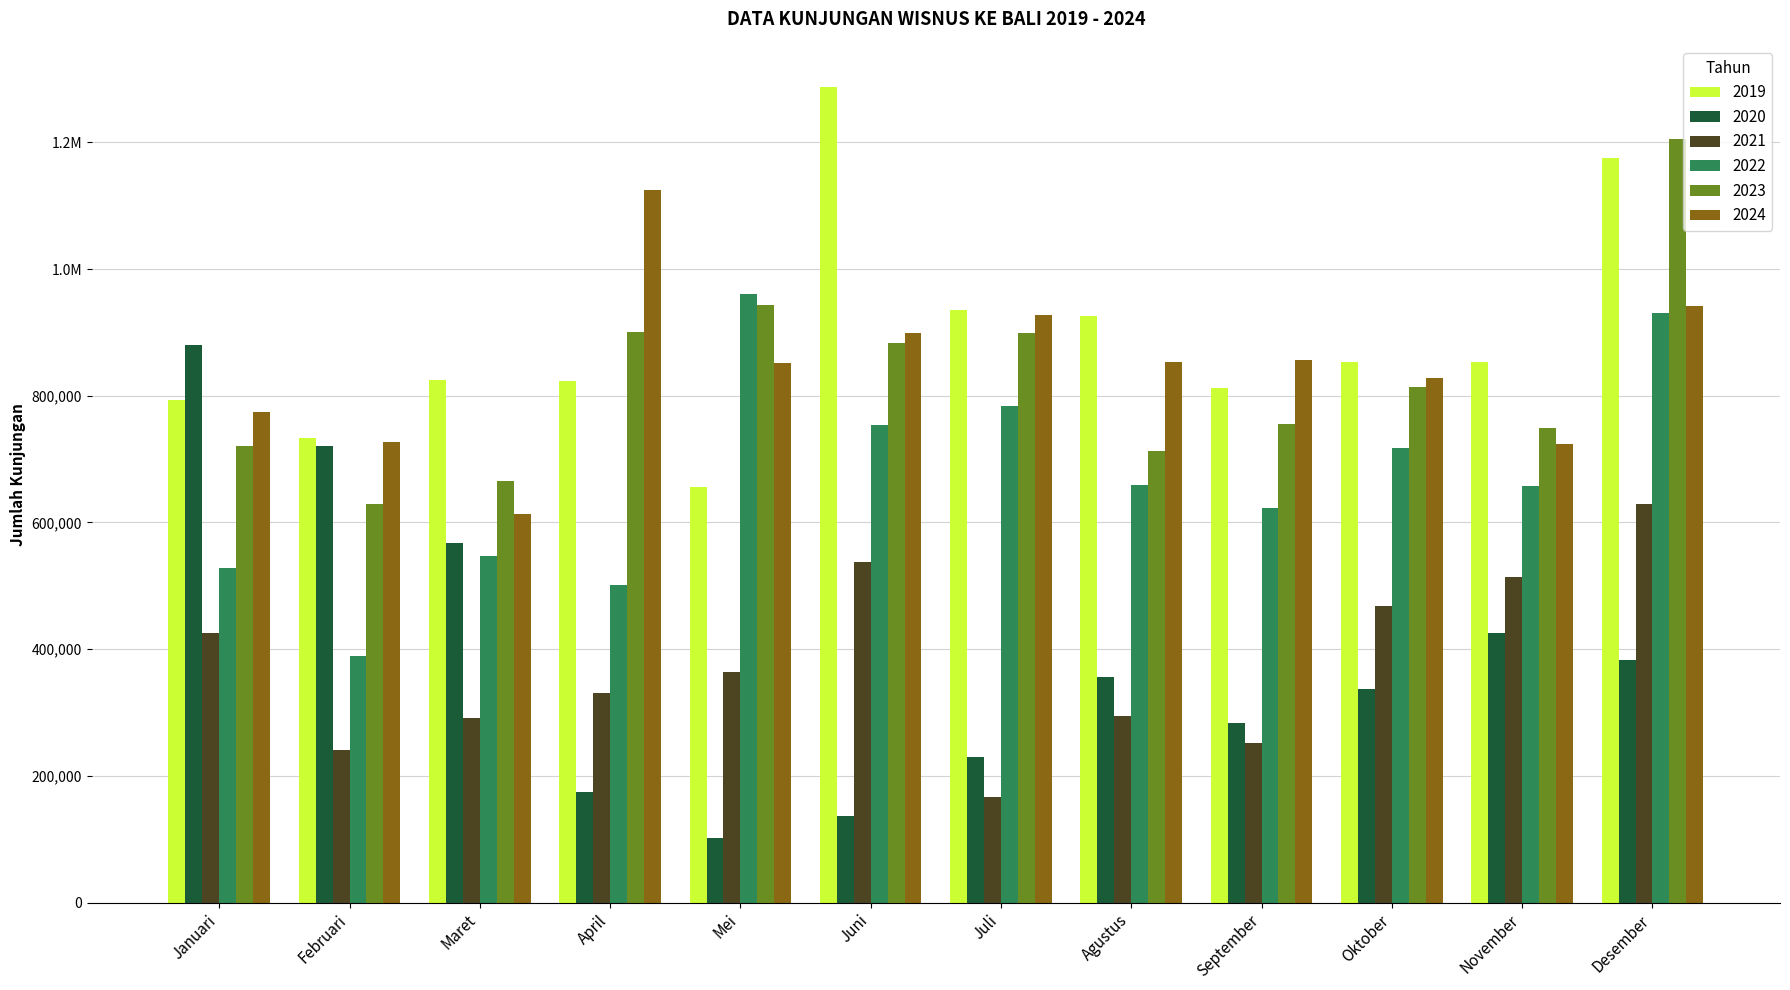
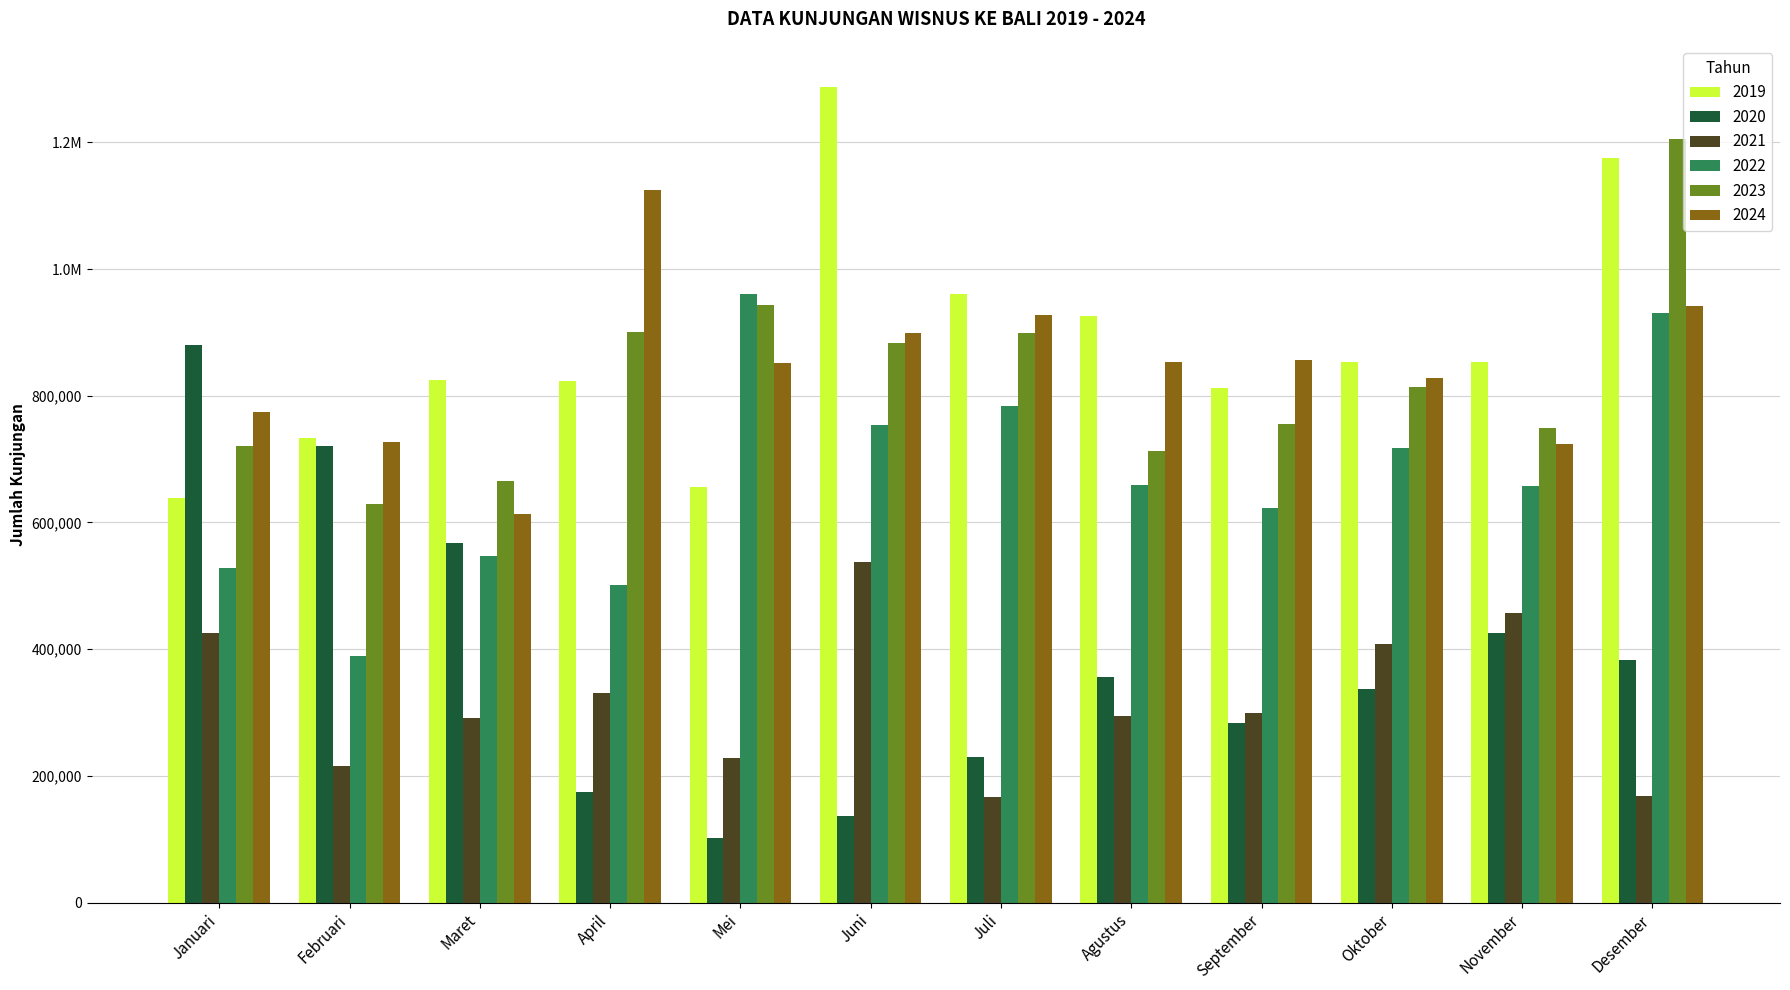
  {
    "2019": {
-     "Januari": "790,000",
+     "Januari": "640,000",
      "Februari": "730,000",
      "Maret": "820,000",
      "April": "820,000",
      "Mei": "660,000",
      "Juni": "1,290,000",
-     "Juli": "940,000",
+     "Juli": "960,000",
      "Agustus": "930,000",
      "September": "810,000",
      "Oktober": "850,000",
      "November": "850,000",
      "Desember": "1,180,000"
    },
    "2021": {
      "Januari": "430,000",
-     "Februari": "240,000",
+     "Februari": "220,000",
      "Maret": "290,000",
      "April": "330,000",
-     "Mei": "360,000",
+     "Mei": "230,000",
      "Juni": "540,000",
      "Juli": "170,000",
      "Agustus": "290,000",
-     "September": "250,000",
-     "Oktober": "470,000",
-     "November": "510,000",
-     "Desember": "630,000"
+     "September": "300,000",
+     "Oktober": "410,000",
+     "November": "460,000",
+     "Desember": "170,000"
    }
  }
